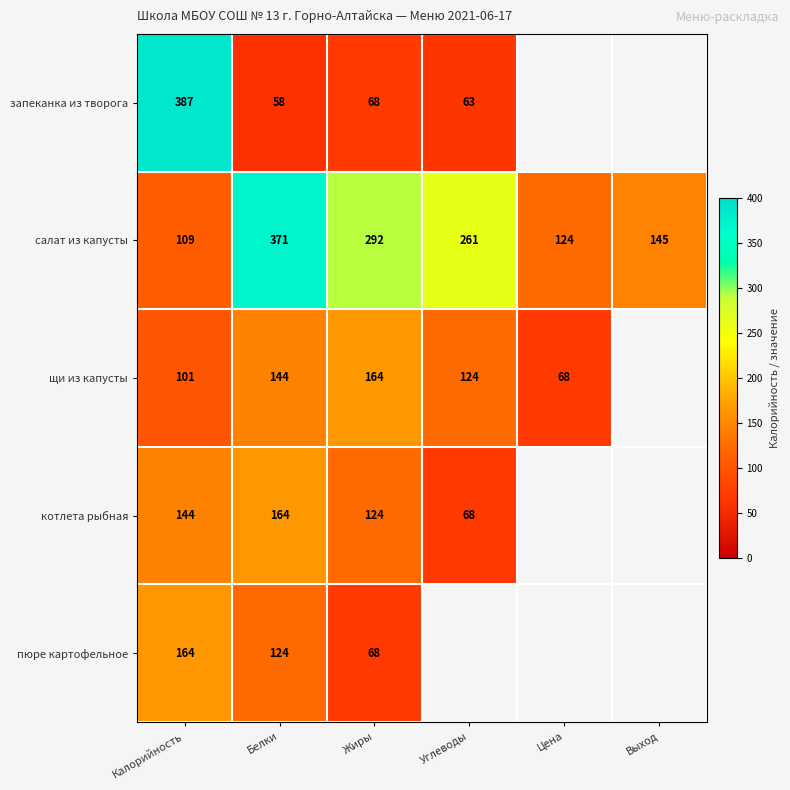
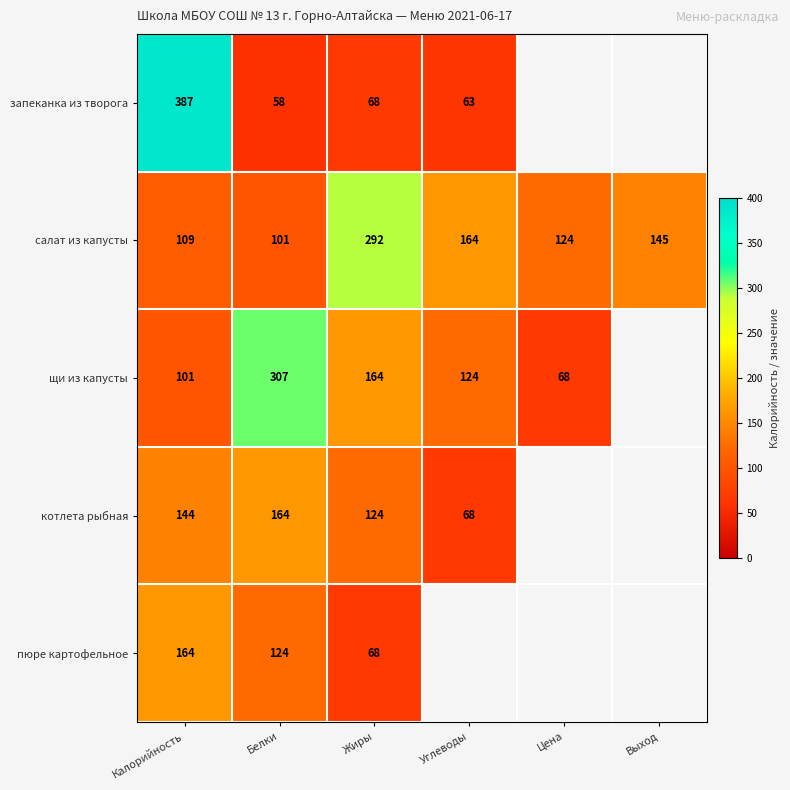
  {
    "запеканка из творога": {
      "Калорийность": 387,
      "Белки": 58,
      "Жиры": 68,
      "Углеводы": 63
    },
    "салат из капусты": {
      "Калорийность": 109,
-     "Белки": 371,
+     "Белки": 101,
      "Жиры": 292,
-     "Углеводы": 261,
+     "Углеводы": 164,
      "Цена": 124,
      "Выход": 145
    },
    "щи из капусты": {
      "Калорийность": 101,
-     "Белки": 144,
+     "Белки": 307,
      "Жиры": 164,
      "Углеводы": 124,
      "Цена": 68
    },
    "котлета рыбная": {
      "Калорийность": 144,
      "Белки": 164,
      "Жиры": 124,
      "Углеводы": 68
    },
    "пюре картофельное": {
      "Калорийность": 164,
      "Белки": 124,
      "Жиры": 68
    }
  }
